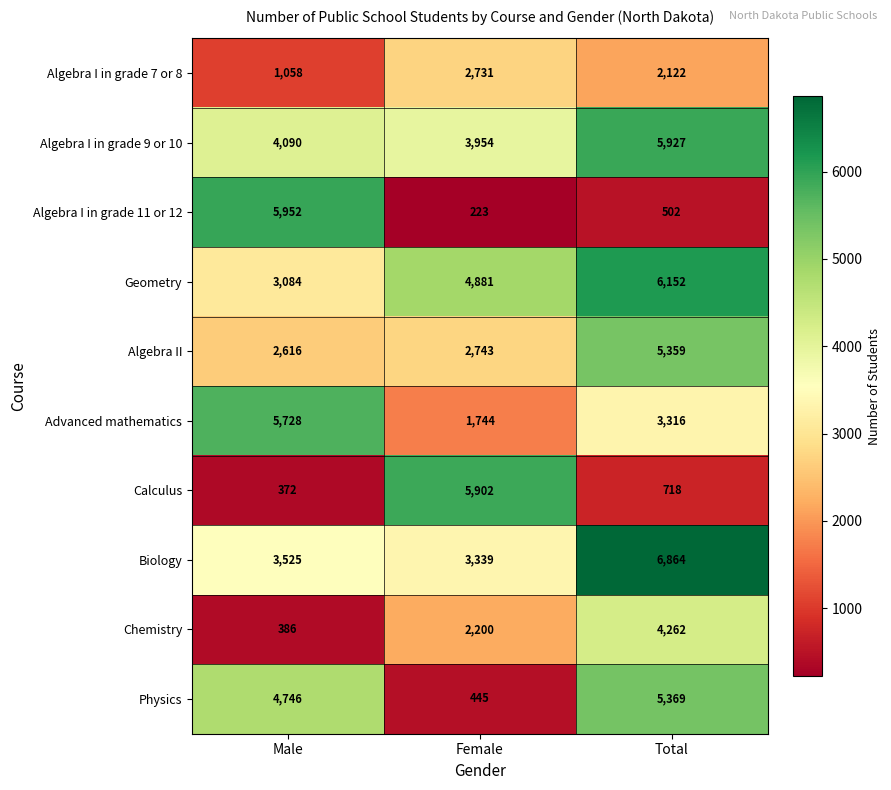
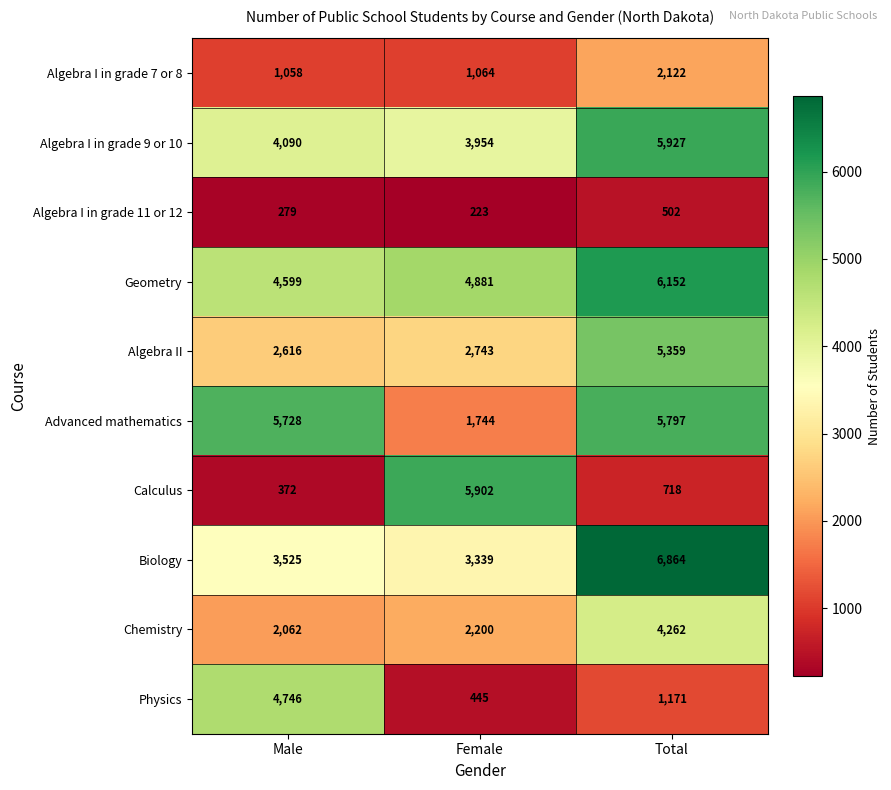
  {
    "Algebra I in grade 7 or 8": {
      "Male": "1,058",
-     "Female": "2,731",
+     "Female": "1,064",
      "Total": "2,122"
    },
    "Algebra I in grade 9 or 10": {
      "Male": "4,090",
      "Female": "3,954",
      "Total": "5,927"
    },
    "Algebra I in grade 11 or 12": {
-     "Male": "5,952",
+     "Male": "279",
      "Female": "223",
      "Total": "502"
    },
    "Geometry": {
-     "Male": "3,084",
+     "Male": "4,599",
      "Female": "4,881",
      "Total": "6,152"
    },
    "Algebra II": {
      "Male": "2,616",
      "Female": "2,743",
      "Total": "5,359"
    },
    "Advanced mathematics": {
      "Male": "5,728",
      "Female": "1,744",
-     "Total": "3,316"
+     "Total": "5,797"
    },
    "Calculus": {
      "Male": "372",
      "Female": "5,902",
      "Total": "718"
    },
    "Biology": {
      "Male": "3,525",
      "Female": "3,339",
      "Total": "6,864"
    },
    "Chemistry": {
-     "Male": "386",
+     "Male": "2,062",
      "Female": "2,200",
      "Total": "4,262"
    },
    "Physics": {
      "Male": "4,746",
      "Female": "445",
-     "Total": "5,369"
+     "Total": "1,171"
    }
  }
